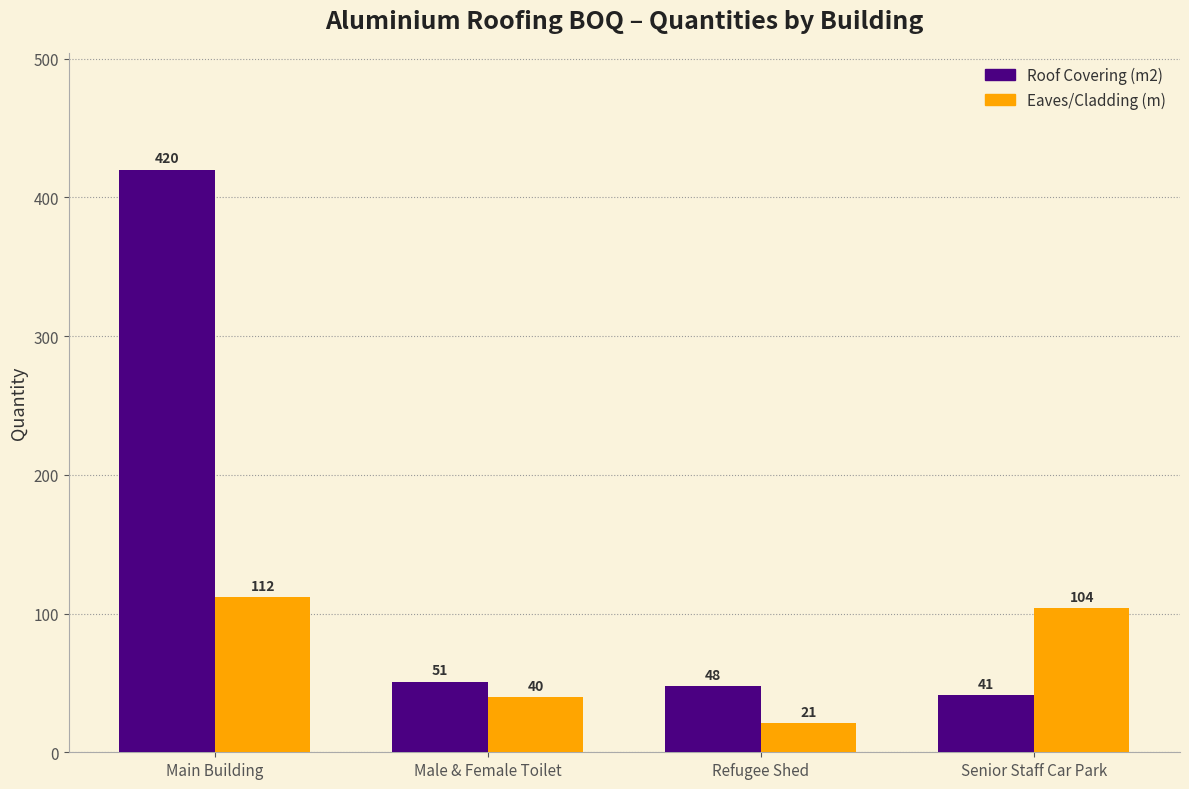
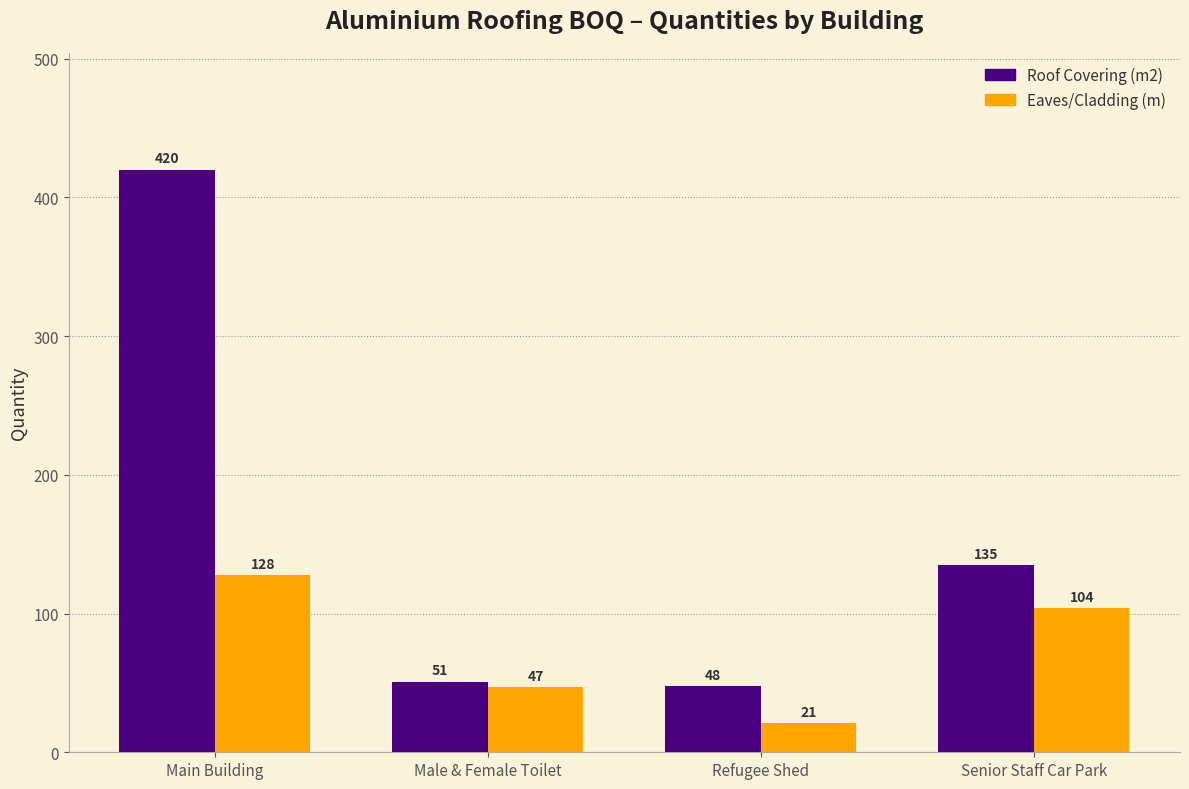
  {
    "Roof Covering (m2)": {
      "Main Building": 420,
      "Male & Female Toilet": 51,
      "Refugee Shed": 48,
-     "Senior Staff Car Park": 41
+     "Senior Staff Car Park": 135
    },
    "Eaves/Cladding (m)": {
-     "Main Building": 112,
-     "Male & Female Toilet": 40,
+     "Main Building": 128,
+     "Male & Female Toilet": 47,
      "Refugee Shed": 21,
      "Senior Staff Car Park": 104
    }
  }
